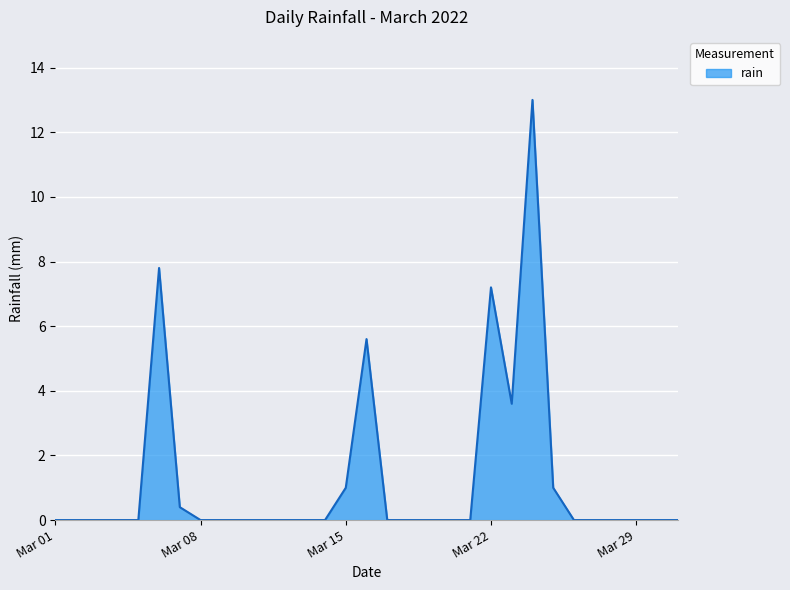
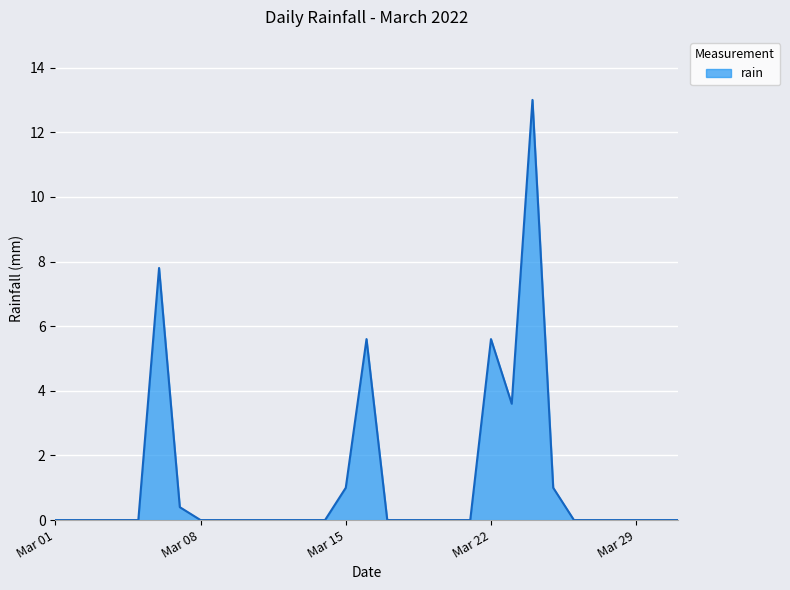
  {
    "Mar 01": 0.0,
    "Mar 08": 0.0,
    "Mar 15": 1.0,
-   "Mar 22": 7.2,
+   "Mar 22": 5.6,
    "Mar 29": 0.0
  }
